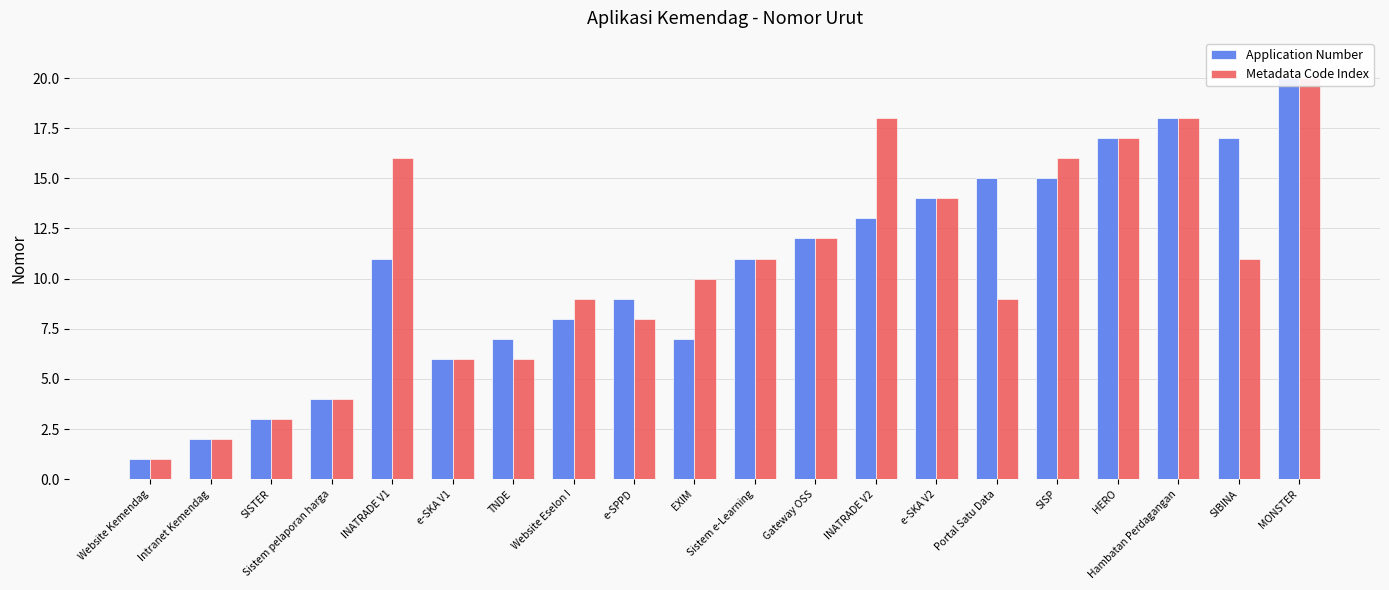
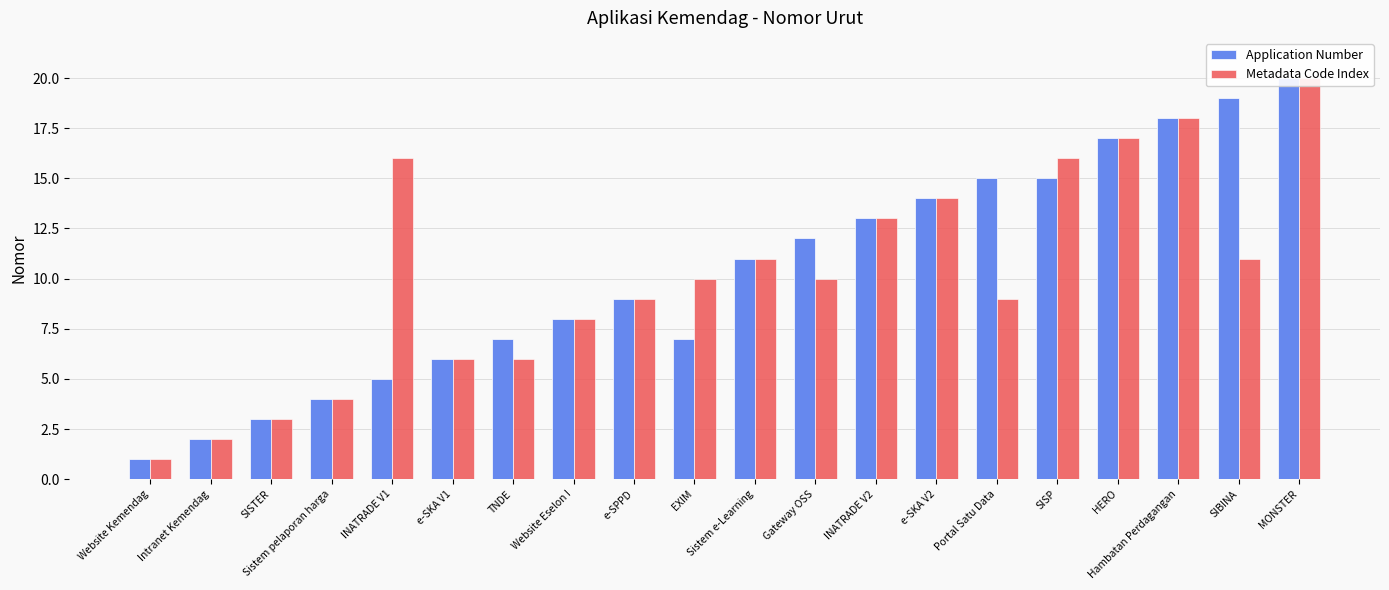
  {
    "Application Number": {
      "Website Kemendag": 1,
      "Intranet Kemendag": 2,
      "SISTER": 3,
      "Sistem pelaporan harga": 4,
-     "INATRADE V1": 11,
+     "INATRADE V1": 5,
      "e-SKA V1": 6,
      "TNDE": 7,
      "Website Eselon I": 8,
      "e-SPPD": 9,
      "EXIM": 7,
      "Sistem e-Learning": 11,
      "Gateway OSS": 12,
      "INATRADE V2": 13,
      "e-SKA V2": 14,
      "Portal Satu Data": 15,
      "SISP": 15,
      "HERO": 17,
      "Hambatan Perdagangan": 18,
-     "SIBINA": 17
+     "SIBINA": 19
    },
    "Metadata Code Index": {
      "Website Kemendag": 1,
      "Intranet Kemendag": 2,
      "SISTER": 3,
      "Sistem pelaporan harga": 4,
      "INATRADE V1": 16,
      "e-SKA V1": 6,
      "TNDE": 6,
-     "Website Eselon I": 9,
-     "e-SPPD": 8,
+     "Website Eselon I": 8,
+     "e-SPPD": 9,
      "EXIM": 10,
      "Sistem e-Learning": 11,
-     "Gateway OSS": 12,
-     "INATRADE V2": 18,
+     "Gateway OSS": 10,
+     "INATRADE V2": 13,
      "e-SKA V2": 14,
      "Portal Satu Data": 9,
      "SISP": 16,
      "HERO": 17,
      "Hambatan Perdagangan": 18,
      "SIBINA": 11
    }
  }
